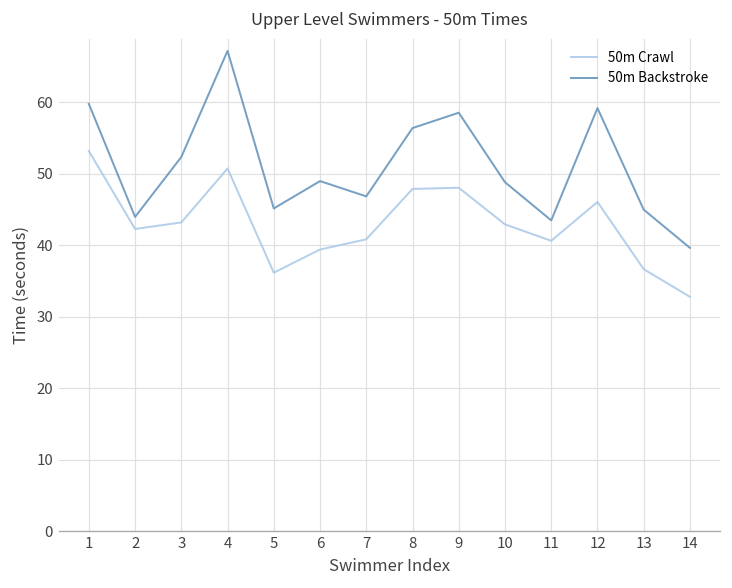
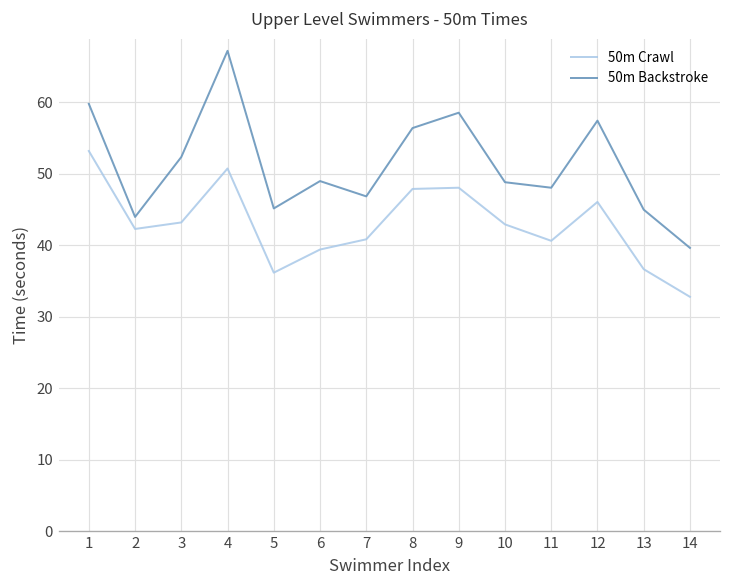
  {
    "50m Crawl": {
      "1": 53,
      "2": 42,
      "3": 43,
      "4": 51,
      "5": 36,
      "6": 39,
      "7": 41,
      "8": 48,
      "9": 48,
      "10": 43,
      "11": 41,
      "12": 46,
      "13": 37,
      "14": 33
    },
    "50m Backstroke": {
      "1": 60,
      "2": 44,
      "3": 52,
      "4": 67,
      "5": 45,
      "6": 49,
      "7": 47,
      "8": 56,
      "9": 59,
      "10": 49,
-     "11": 43,
-     "12": 59,
+     "11": 48,
+     "12": 57,
      "13": 45,
      "14": 40
    }
  }
